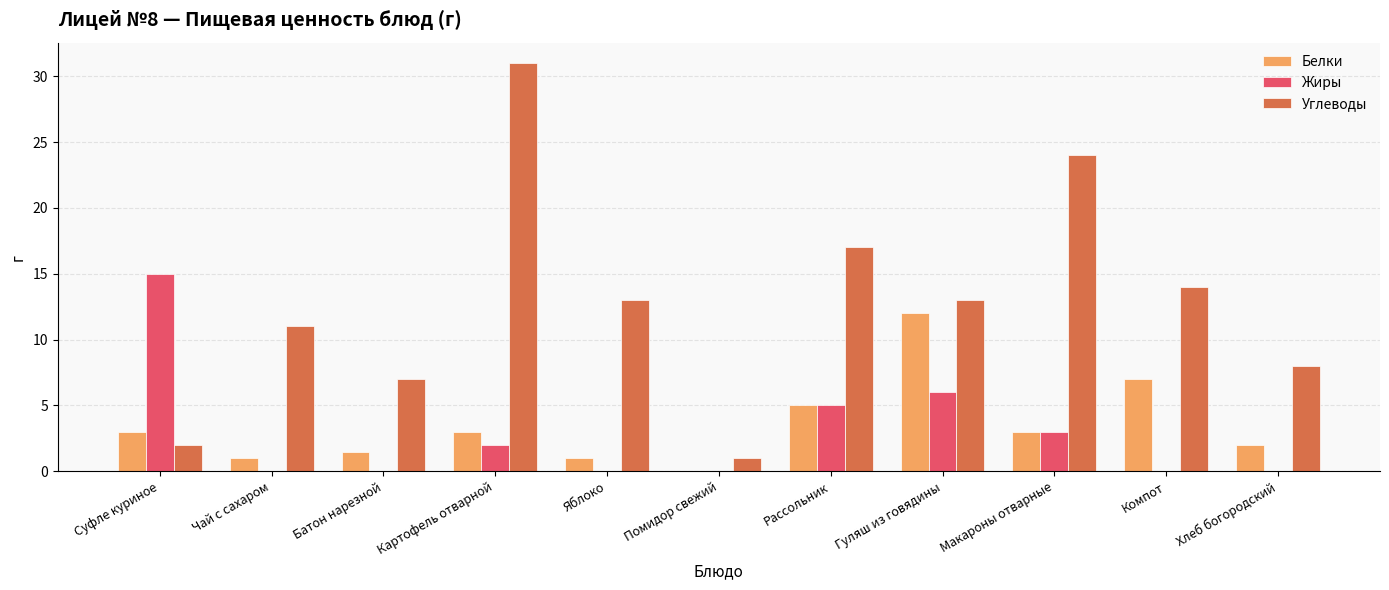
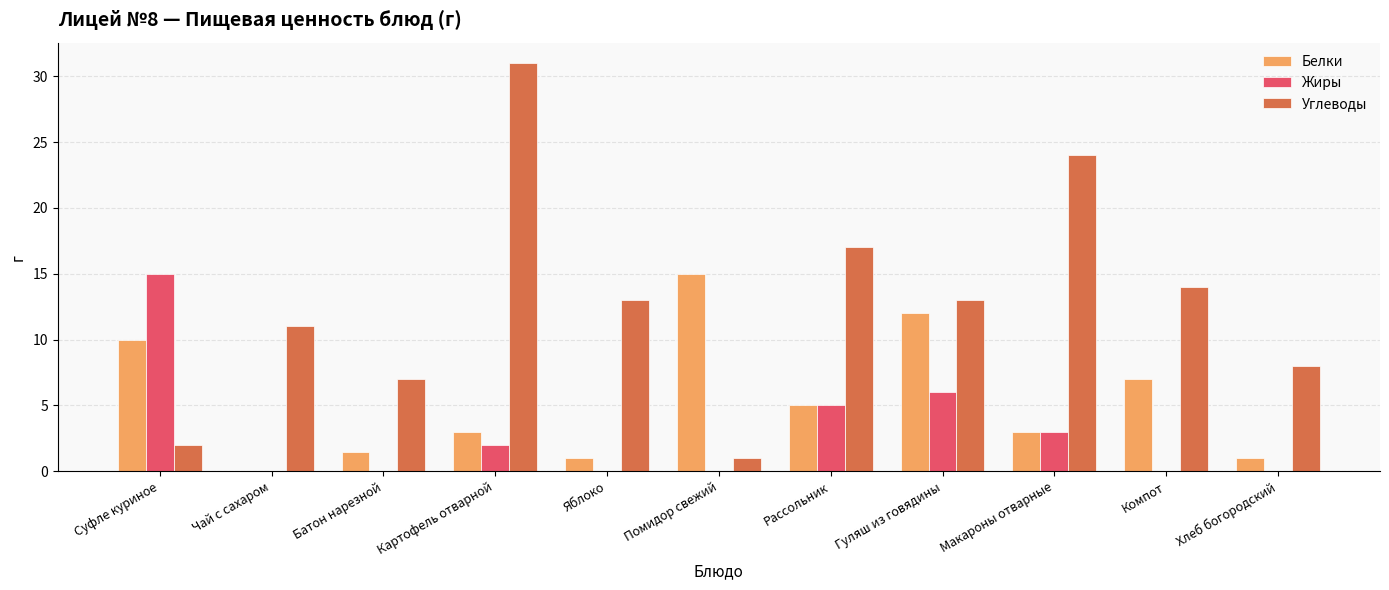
  {
    "Белки": {
-     "Суфле куриное": 3,
-     "Чай с сахаром": 1,
+     "Суфле куриное": 10,
+     "Чай с сахаром": 0,
      "Батон нарезной": 1.5,
      "Картофель отварной": 3,
      "Яблоко": 1,
-     "Помидор свежий": 0,
+     "Помидор свежий": 15,
      "Рассольник": 5,
      "Гуляш из говядины": 12,
      "Макароны отварные": 3,
      "Компот": 7,
-     "Хлеб богородский": 2
+     "Хлеб богородский": 1
    }
  }
